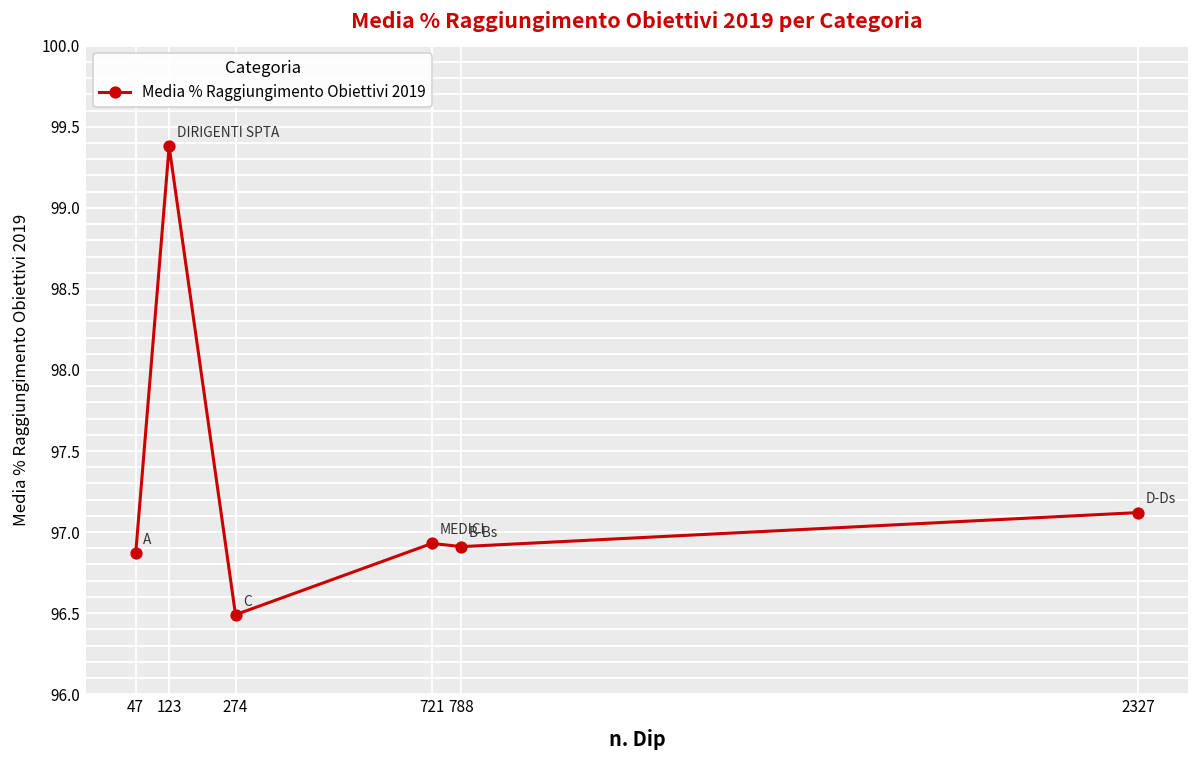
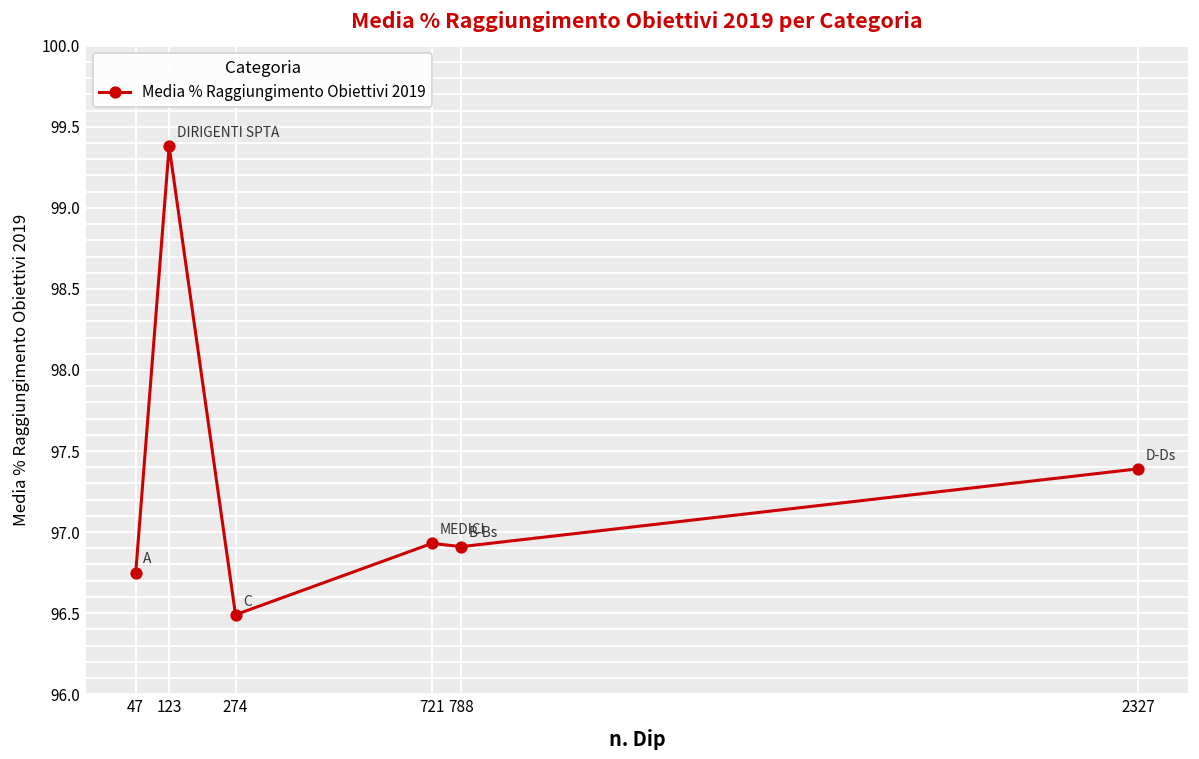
  {
-   "47": 96.87,
+   "47": 96.75,
    "123": 99.38,
    "274": 96.49,
    "721": 96.93,
    "788": 96.91,
-   "2327": 97.12
+   "2327": 97.39
  }
